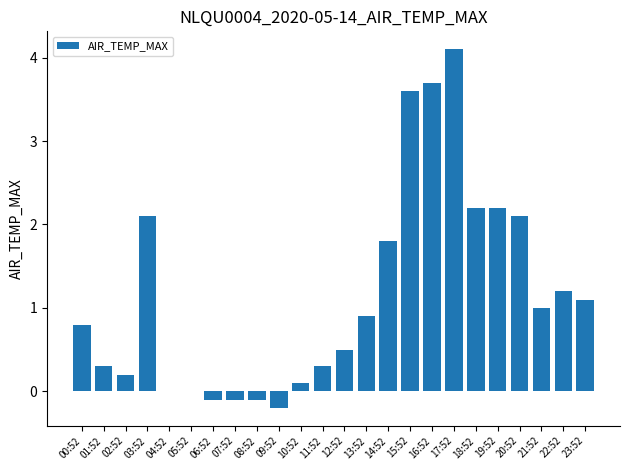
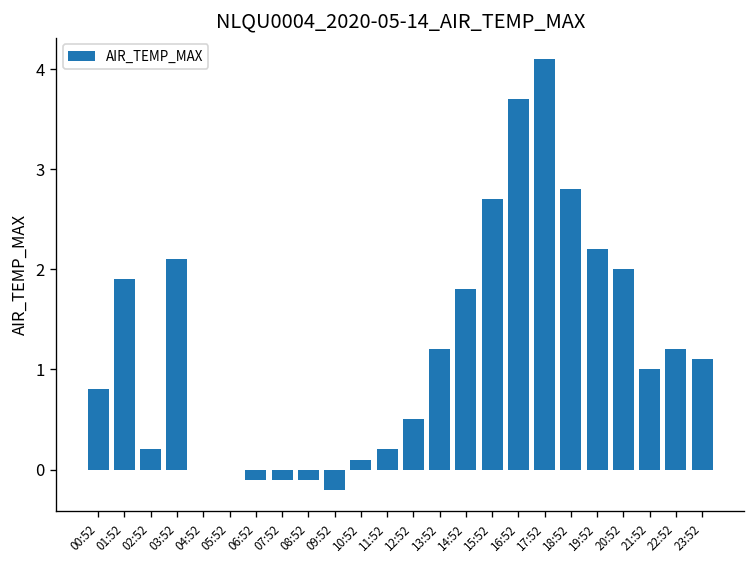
  {
    "00:52": 0.8,
-   "01:52": 0.3,
+   "01:52": 1.9,
    "02:52": 0.2,
    "03:52": 2.1,
    "04:52": 0.0,
    "05:52": 0.0,
    "06:52": -0.1,
    "07:52": -0.1,
    "08:52": -0.1,
    "09:52": -0.2,
    "10:52": 0.1,
-   "11:52": 0.3,
+   "11:52": 0.2,
    "12:52": 0.5,
-   "13:52": 0.9,
+   "13:52": 1.2,
    "14:52": 1.8,
-   "15:52": 3.6,
+   "15:52": 2.7,
    "16:52": 3.7,
    "17:52": 4.1,
-   "18:52": 2.2,
+   "18:52": 2.8,
    "19:52": 2.2,
-   "20:52": 2.1,
+   "20:52": 2.0,
    "21:52": 1.0,
    "22:52": 1.2,
    "23:52": 1.1
  }
